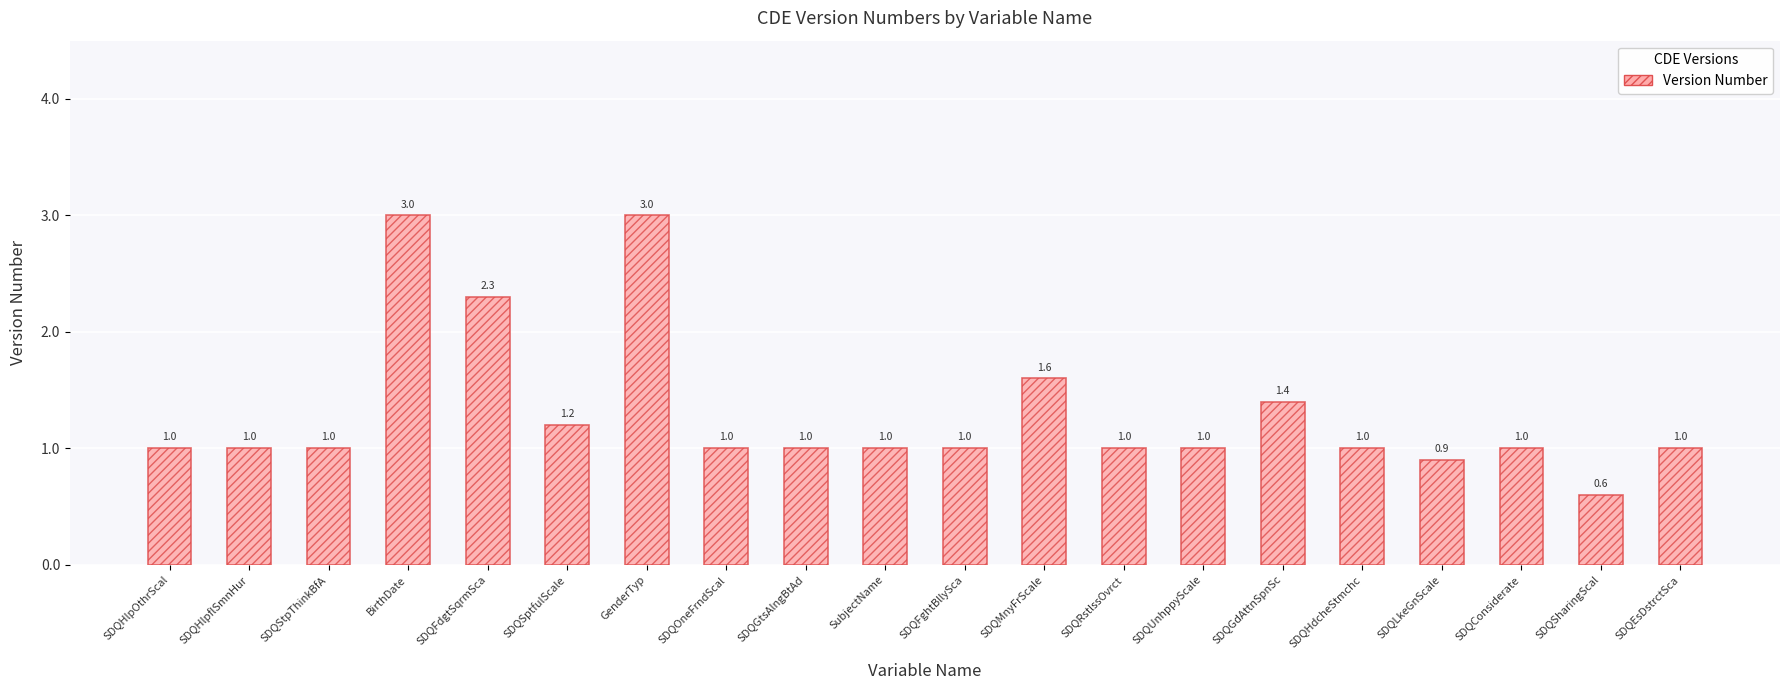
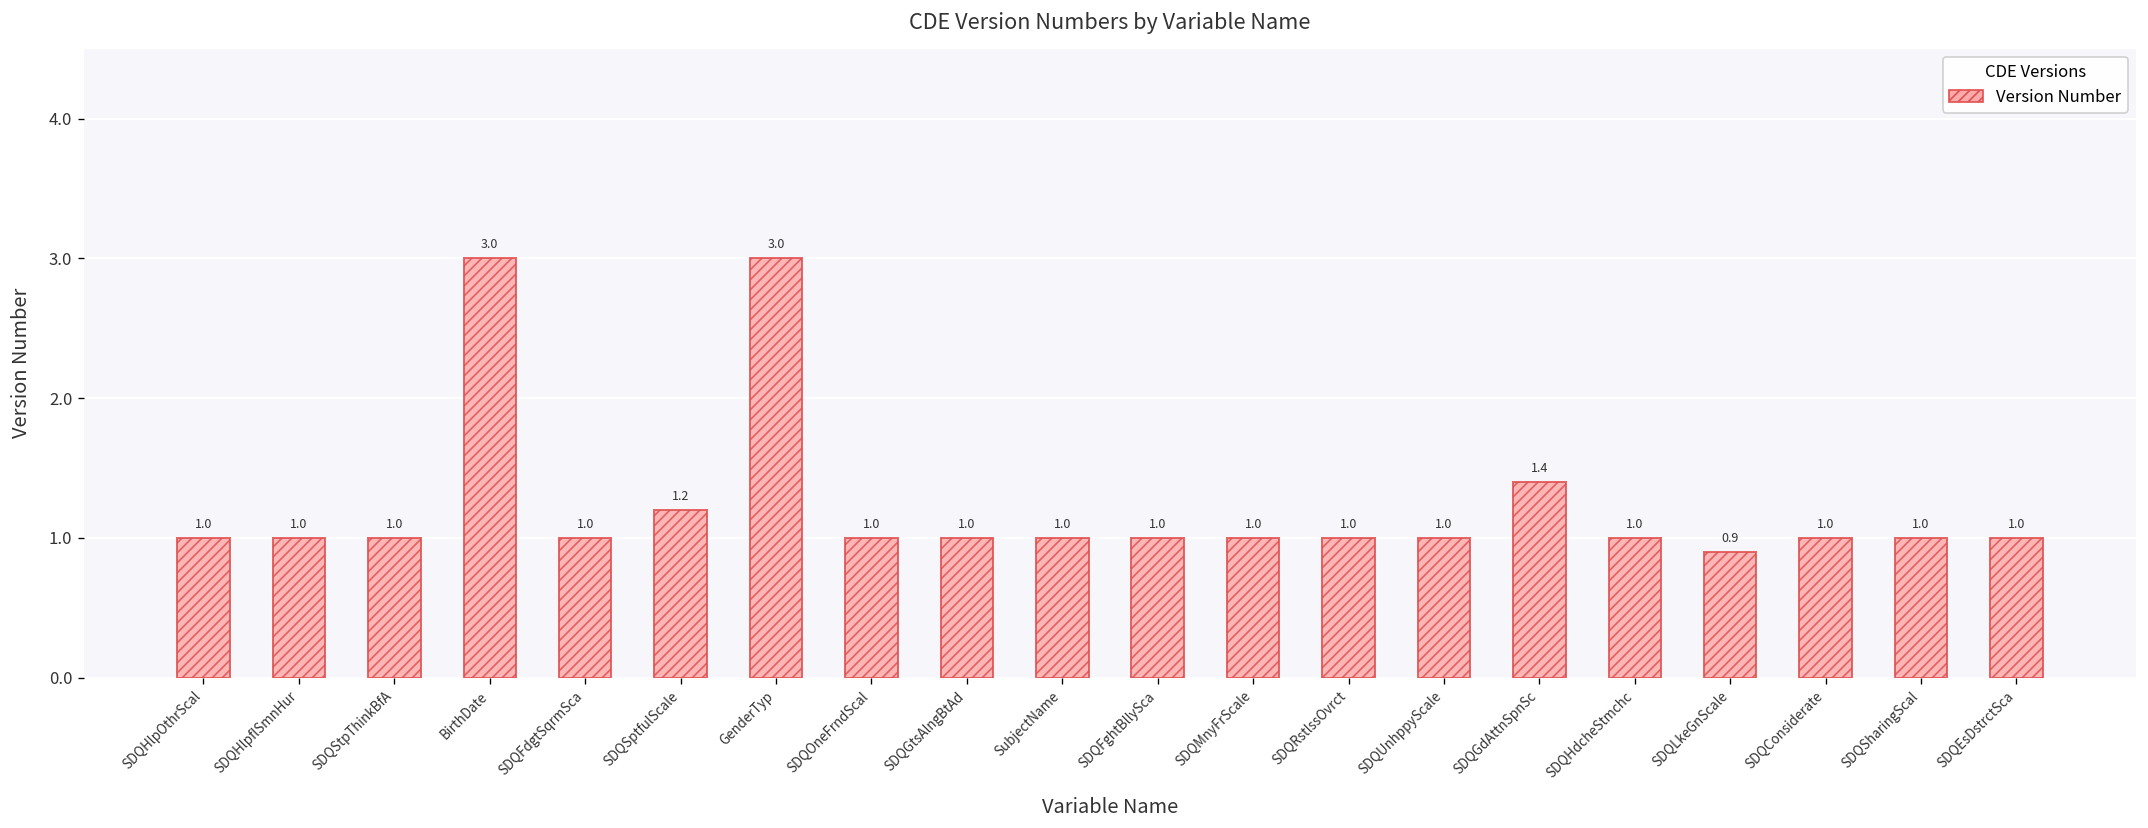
  {
    "SDQHlpOthrScal": 1.0,
    "SDQHlpflSmnHur": 1.0,
    "SDQStpThinkBfA": 1.0,
    "BirthDate": 3.0,
-   "SDQFdgtSqrmSca": 2.3,
+   "SDQFdgtSqrmSca": 1.0,
    "SDQSptfulScale": 1.2,
    "GenderTyp": 3.0,
    "SDQOneFrndScal": 1.0,
    "SDQGtsAlngBtAd": 1.0,
    "SubjectName": 1.0,
    "SDQFghtBllySca": 1.0,
-   "SDQMnyFrScale": 1.6,
+   "SDQMnyFrScale": 1.0,
    "SDQRstlssOvrct": 1.0,
    "SDQUnhppyScale": 1.0,
    "SDQGdAttnSpnSc": 1.4,
    "SDQHdcheStmchc": 1.0,
    "SDQLkeGnScale": 0.9,
    "SDQConsiderate": 1.0,
-   "SDQSharingScal": 0.6,
+   "SDQSharingScal": 1.0,
    "SDQEsDstrctSca": 1.0
  }
